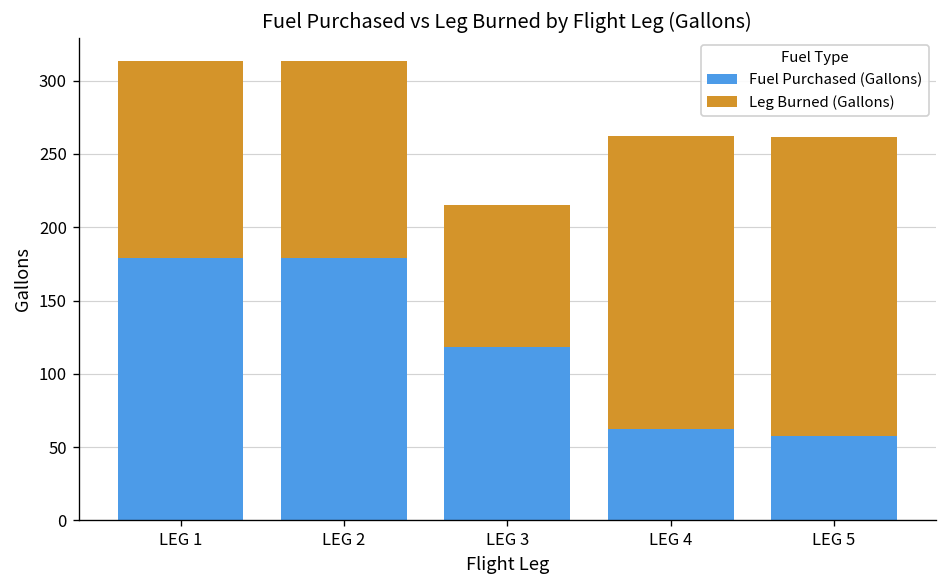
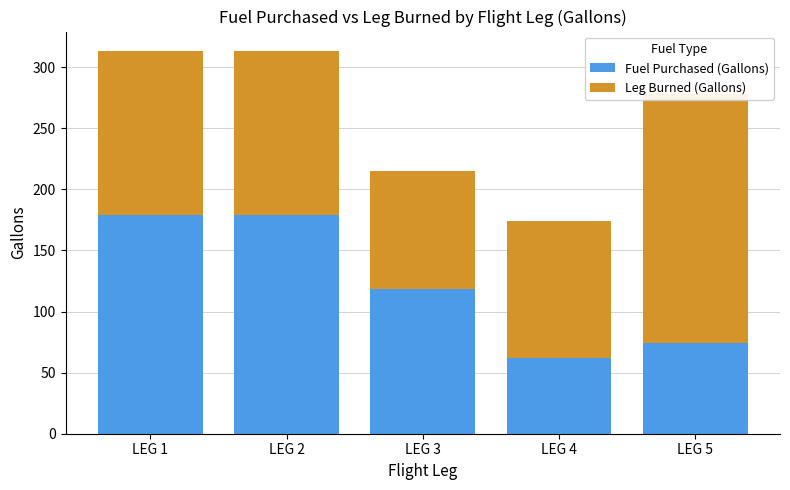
  {
    "Fuel Purchased (Gallons)": {
      "LEG 1": 179,
      "LEG 2": 179,
      "LEG 3": 118,
      "LEG 4": 62,
-     "LEG 5": 58
+     "LEG 5": 75
    },
    "Leg Burned (Gallons)": {
      "LEG 1": 134,
      "LEG 2": 134,
      "LEG 3": 97,
-     "LEG 4": 200
+     "LEG 4": 112
    }
  }
